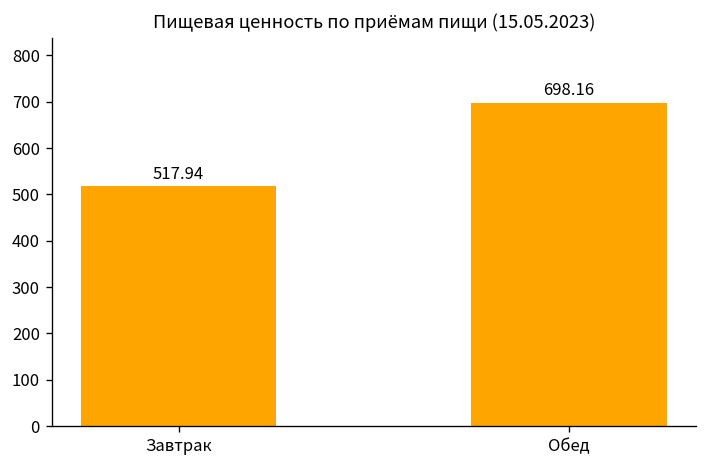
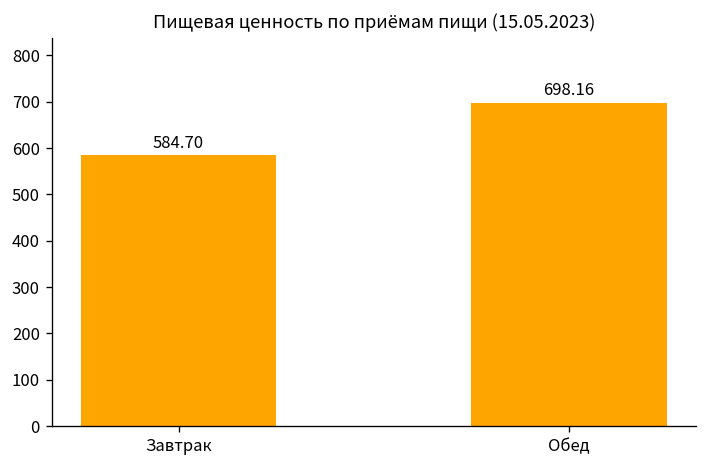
  {
-   "Завтрак": 517.94,
+   "Завтрак": 584.70,
    "Обед": 698.16
  }
